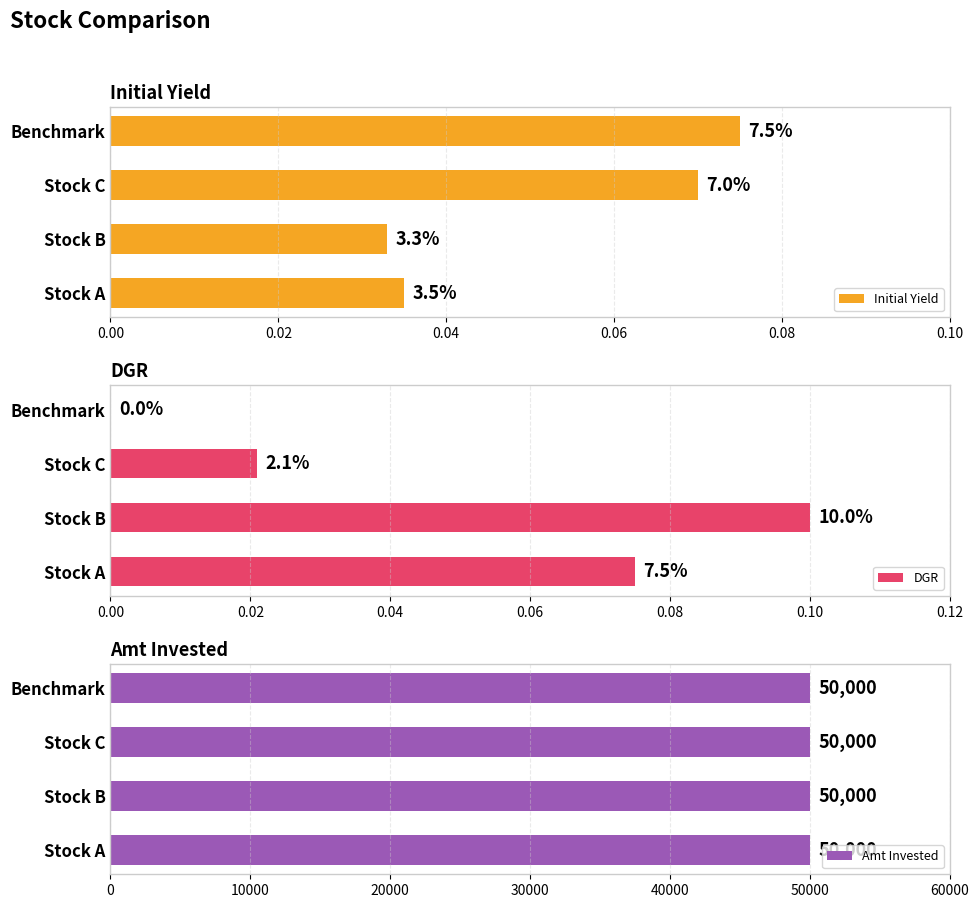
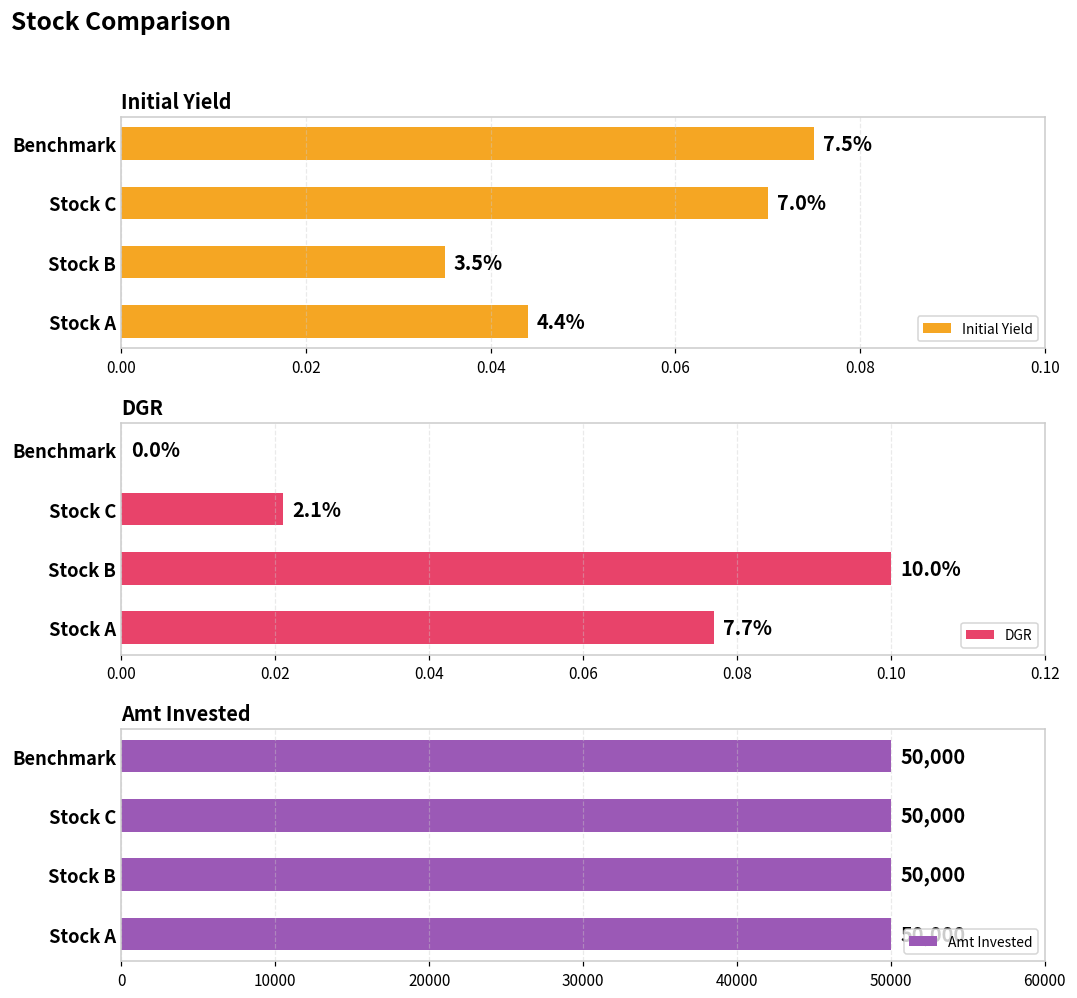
  {
    "Initial Yield": {
      "Benchmark": "7.5%",
      "Stock C": "7.0%",
-     "Stock B": "3.3%",
-     "Stock A": "3.5%"
+     "Stock B": "3.5%",
+     "Stock A": "4.4%"
    },
    "DGR": {
      "Benchmark": "0.0%",
      "Stock C": "2.1%",
      "Stock B": "10.0%",
-     "Stock A": "7.5%"
+     "Stock A": "7.7%"
    },
    "Amt Invested": {
      "Benchmark": "50,000",
      "Stock C": "50,000",
      "Stock B": "50,000"
    }
  }
